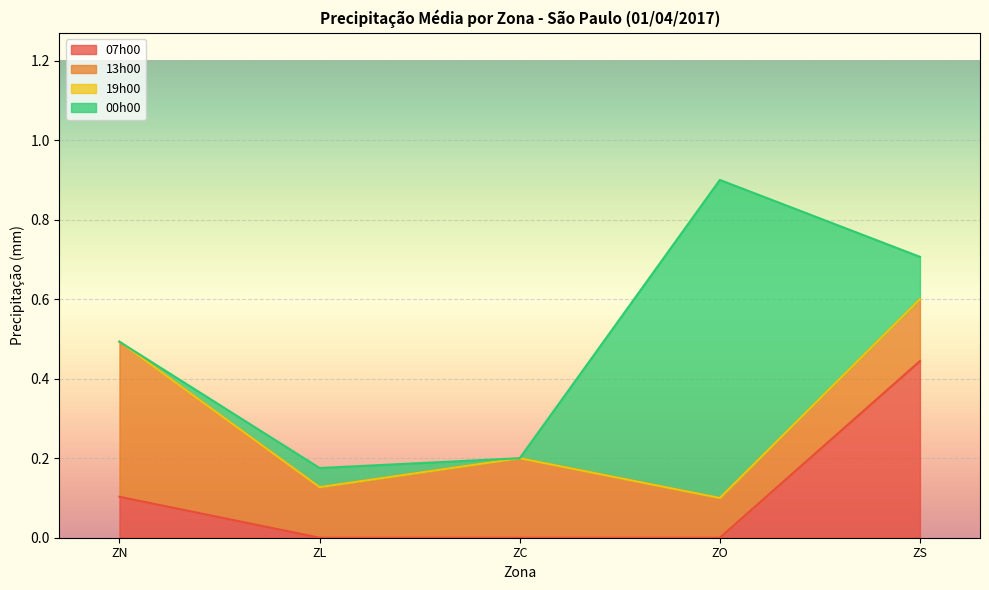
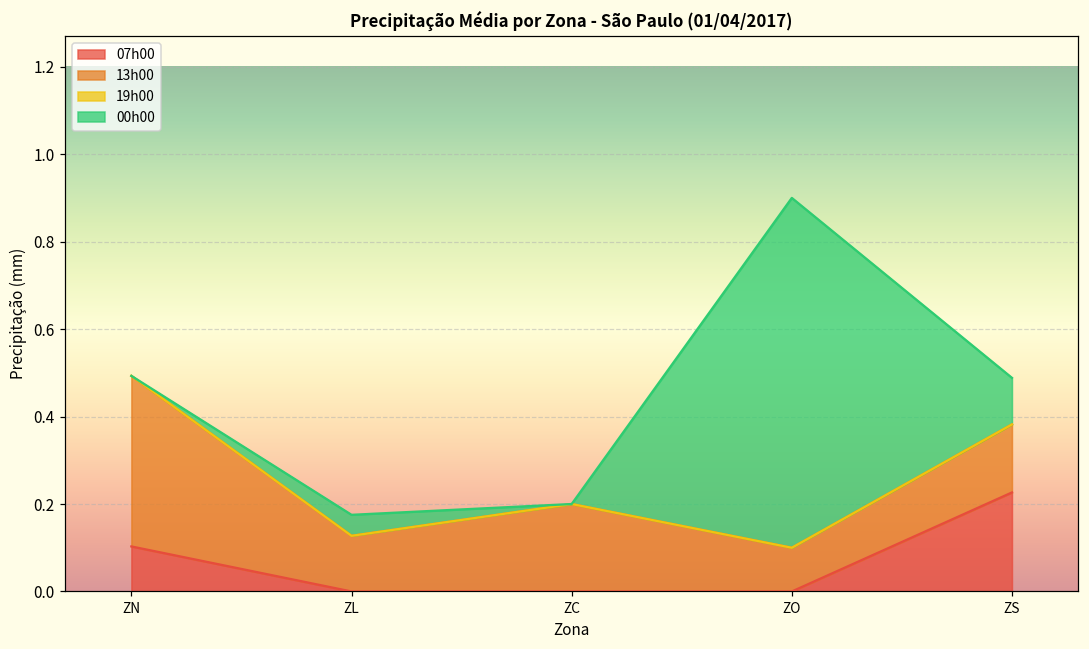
  {
    "07h00": {
      "ZN": 0.10,
      "ZL": 0.00,
      "ZC": 0.00,
      "ZO": 0.00,
-     "ZS": 0.44
+     "ZS": 0.23
    },
    "00h00": {
      "ZL": 0.05,
      "ZO": 0.80,
      "ZS": 0.11
    }
  }
